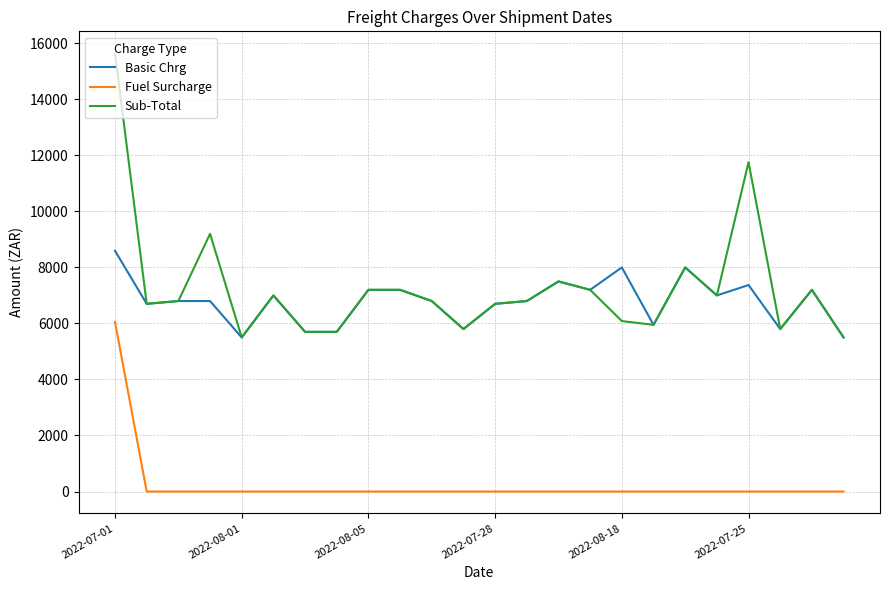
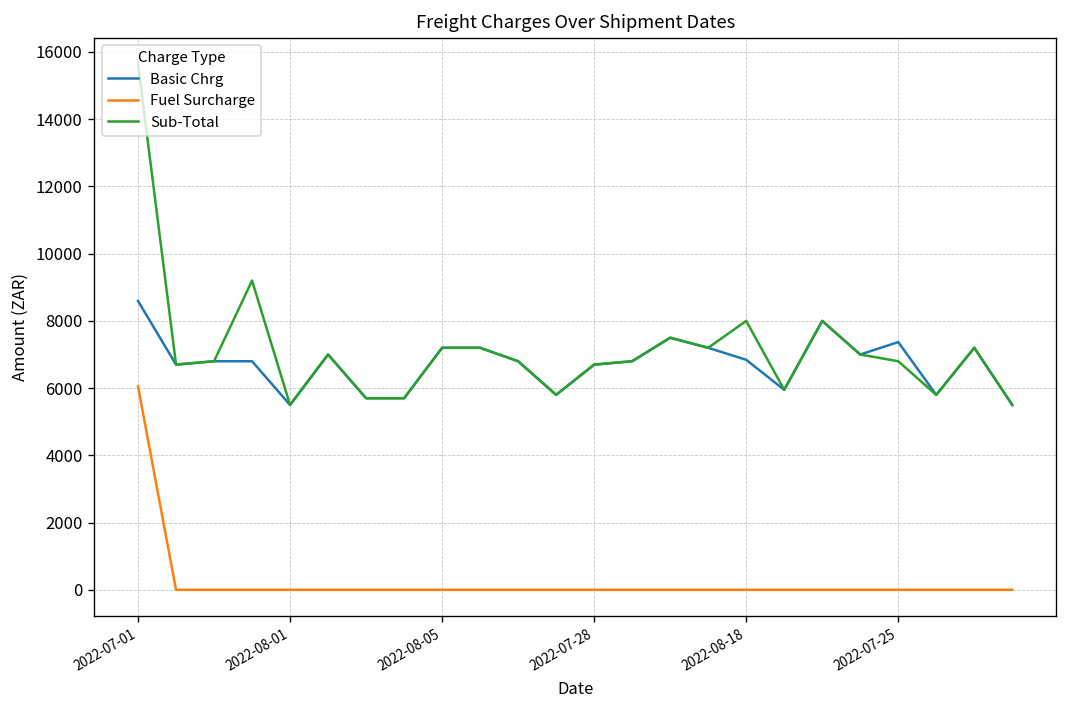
  {
    "Basic Chrg": {
      "2022-07-01": 8600,
-     "2022-08-18": 8000,
+     "2022-08-18": 6800,
      "2022-07-25": 7400
    },
    "Fuel Surcharge": {
      "2022-07-01": 6100,
      "2022-08-18": 0,
      "2022-07-25": 0
    },
    "Sub-Total": {
-     "2022-08-18": 6100,
-     "2022-07-25": 11800
+     "2022-08-18": 8000,
+     "2022-07-25": 6800
    }
  }
